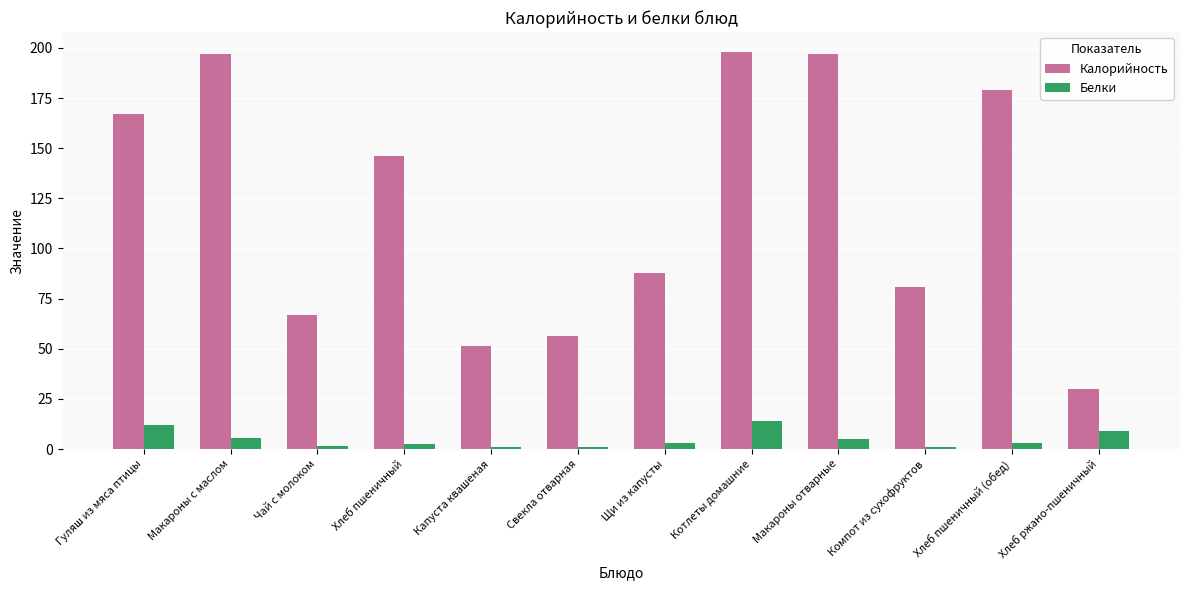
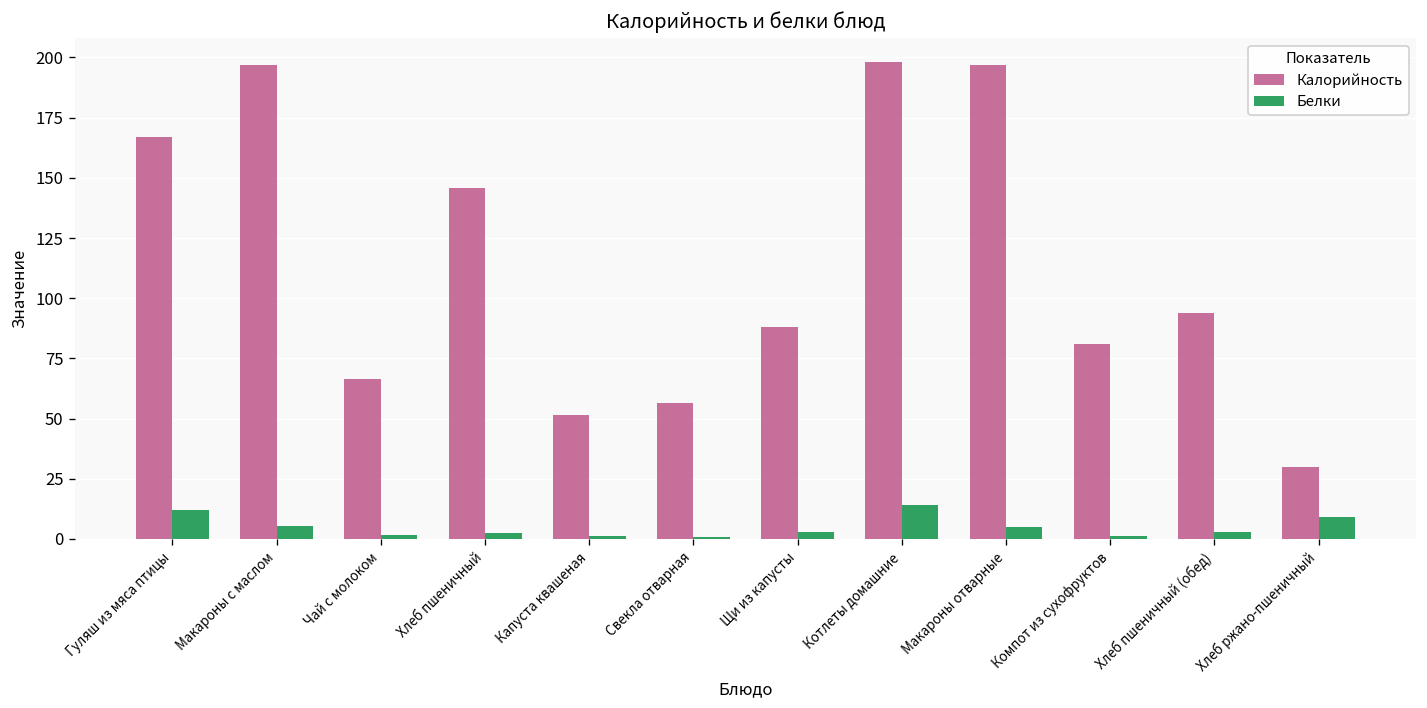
  {
    "Калорийность": {
      "Гуляш из мяса птицы": 167,
      "Макароны с маслом": 197,
      "Чай с молоком": 67,
      "Хлеб пшеничный": 146,
      "Капуста квашеная": 51,
      "Свекла отварная": 56,
      "Щи из капусты": 88,
      "Котлеты домашние": 198,
      "Макароны отварные": 197,
      "Компот из сухофруктов": 81,
-     "Хлеб пшеничный (обед)": 179,
+     "Хлеб пшеничный (обед)": 94,
      "Хлеб ржано-пшеничный": 30
    },
    "Белки": {
      "Гуляш из мяса птицы": 12,
      "Макароны с маслом": 5,
      "Чай с молоком": 2,
      "Хлеб пшеничный": 2,
      "Щи из капусты": 3,
      "Котлеты домашние": 14,
      "Макароны отварные": 5,
      "Хлеб пшеничный (обед)": 3,
      "Хлеб ржано-пшеничный": 9
    }
  }
